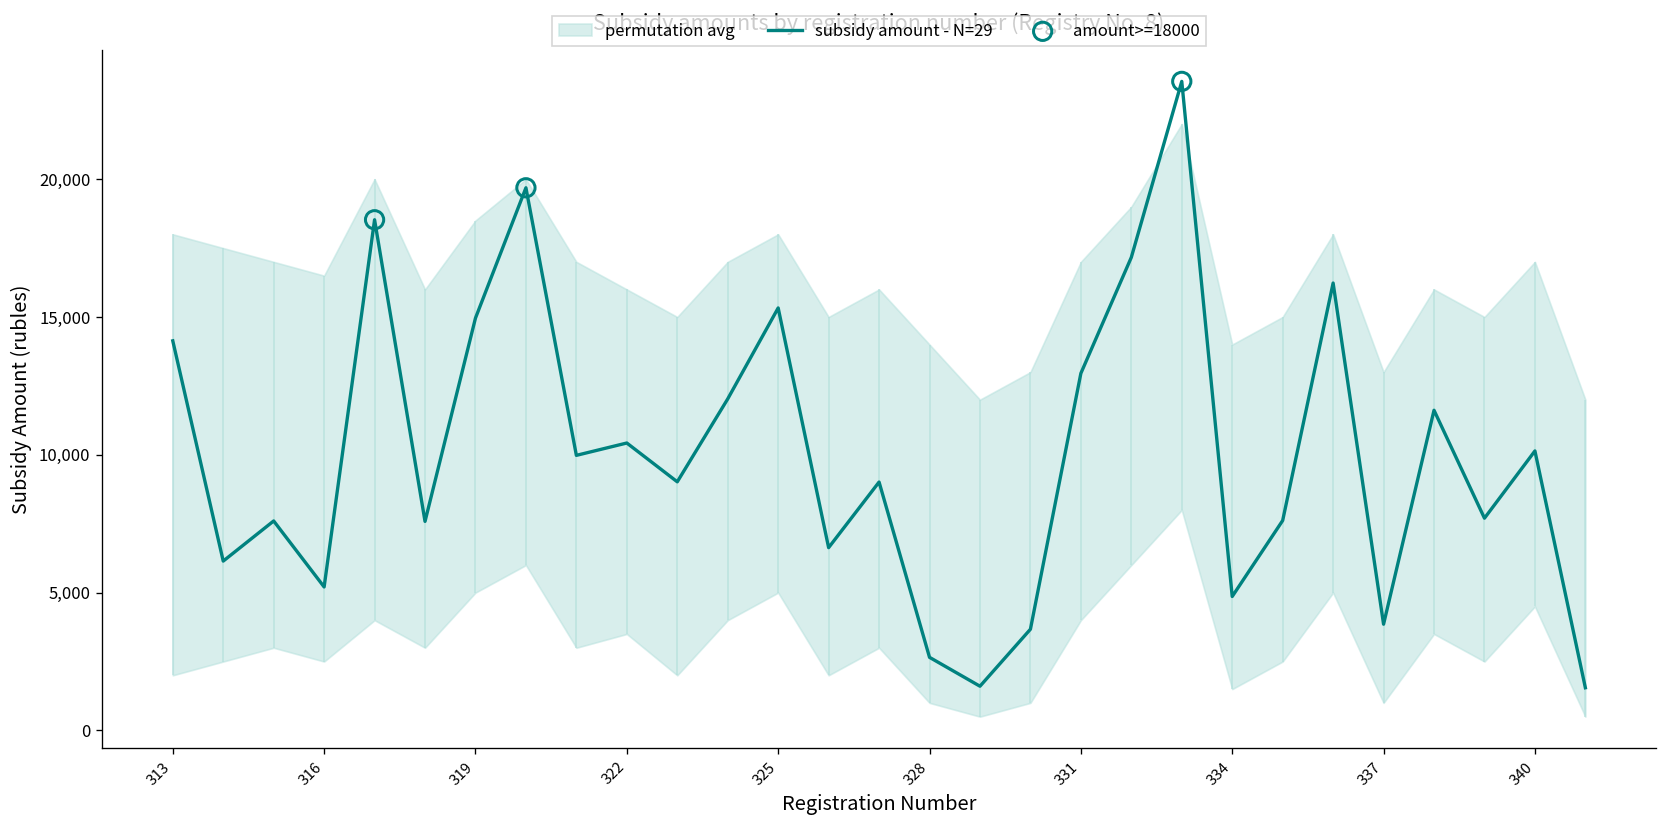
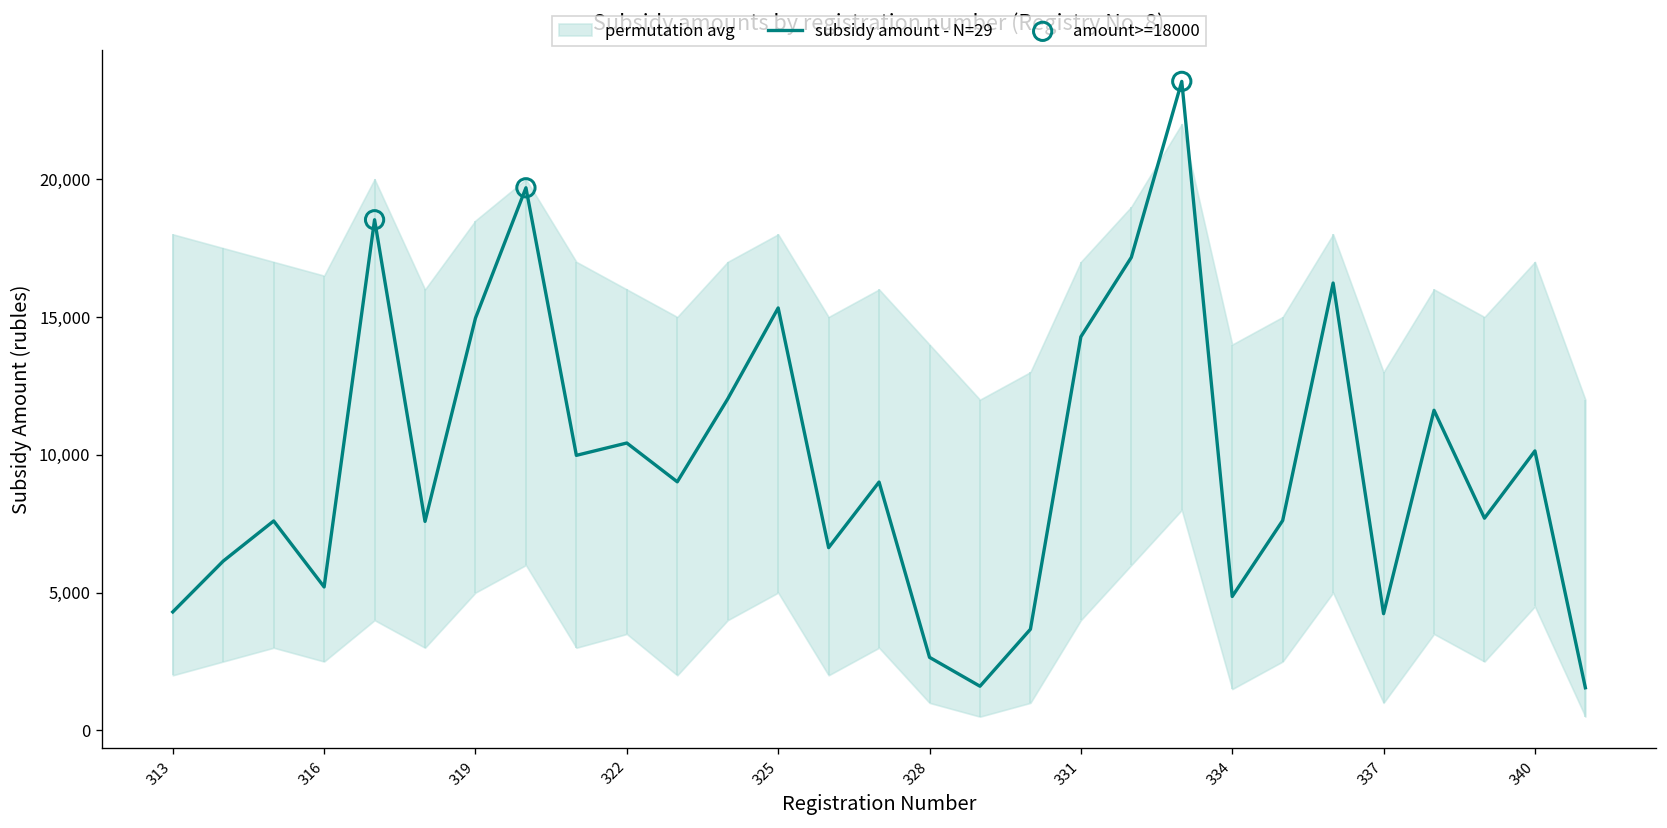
  {
    "subsidy amount - N=29": {
-     "313": "14,100",
+     "313": "4,300",
      "316": "5,200",
      "319": "15,000",
      "322": "10,400",
      "325": "15,300",
      "328": "2,700",
-     "331": "13,000",
+     "331": "14,300",
      "334": "4,900",
-     "337": "3,900",
+     "337": "4,200",
      "340": "10,100"
    }
  }
